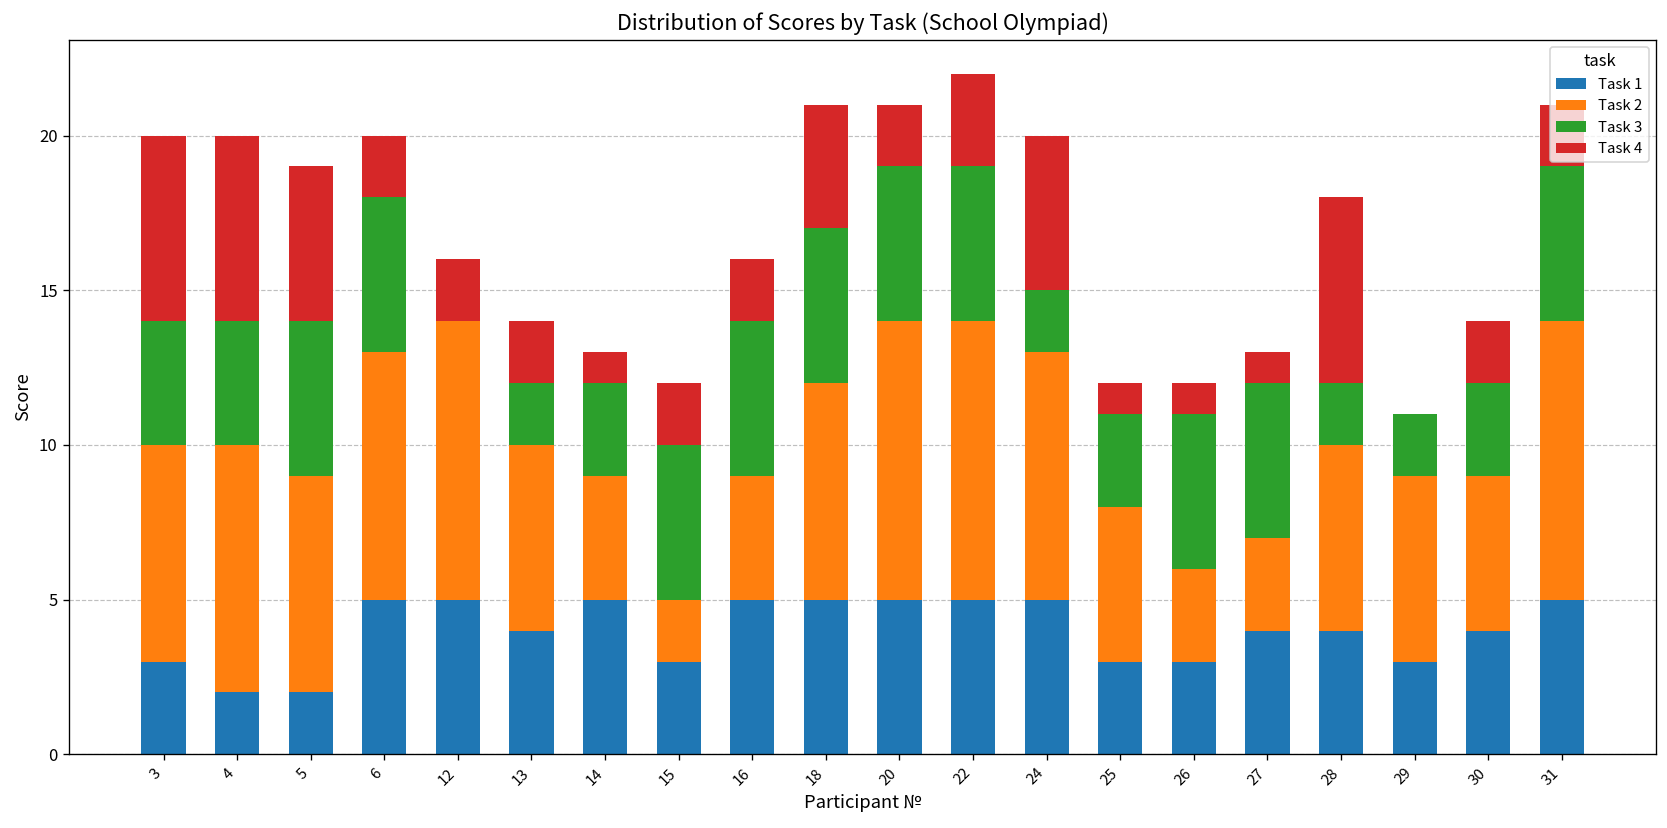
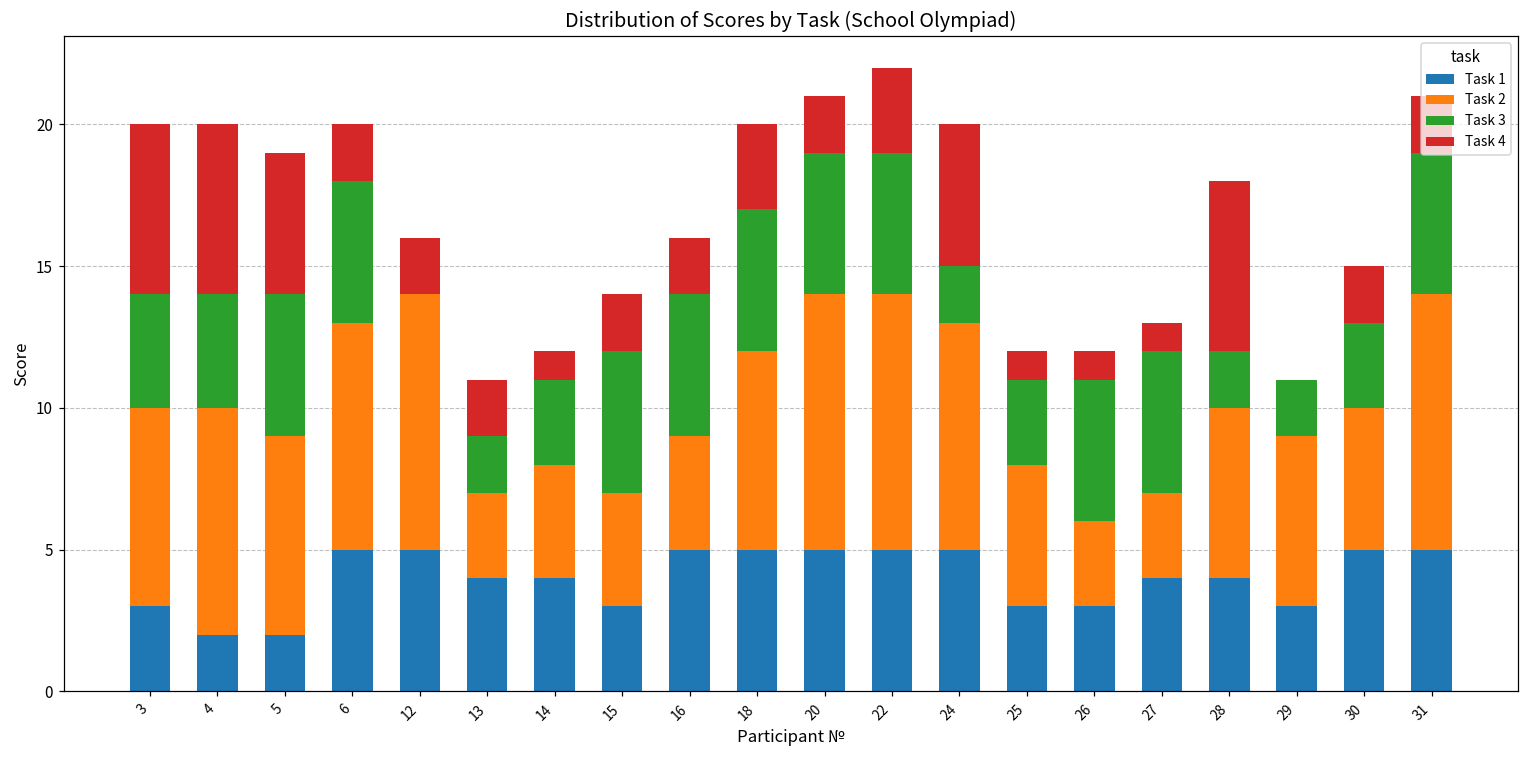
  {
    "Task 1": {
      "3": 3,
      "4": 2,
      "5": 2,
      "6": 5,
      "12": 5,
      "13": 4,
-     "14": 5,
+     "14": 4,
      "15": 3,
      "16": 5,
      "18": 5,
      "20": 5,
      "22": 5,
      "24": 5,
      "25": 3,
      "26": 3,
      "27": 4,
      "28": 4,
      "29": 3,
-     "30": 4,
+     "30": 5,
      "31": 5
    },
    "Task 2": {
      "3": 7,
      "4": 8,
      "5": 7,
      "6": 8,
      "12": 9,
-     "13": 6,
+     "13": 3,
      "14": 4,
-     "15": 2,
+     "15": 4,
      "16": 4,
      "18": 7,
      "20": 9,
      "22": 9,
      "24": 8,
      "25": 5,
      "26": 3,
      "27": 3,
      "28": 6,
      "29": 6,
      "30": 5,
      "31": 9
    },
    "Task 3": {
      "3": 4,
      "4": 4,
      "5": 5,
      "6": 5,
      "12": 0,
      "13": 2,
      "14": 3,
      "15": 5,
      "16": 5,
      "18": 5,
      "20": 5,
      "22": 5,
      "24": 2,
      "25": 3,
      "26": 5,
      "27": 5,
      "28": 2,
      "29": 2,
      "30": 3
    },
    "Task 4": {
      "3": 6,
      "4": 6,
      "5": 5,
      "6": 2,
      "12": 2,
      "13": 2,
      "14": 1,
      "15": 2,
      "16": 2,
-     "18": 4,
+     "18": 3,
      "20": 2,
      "22": 3,
      "24": 5,
      "25": 1,
      "26": 1,
      "27": 1,
      "28": 6,
      "29": 0,
      "30": 2
    }
  }
